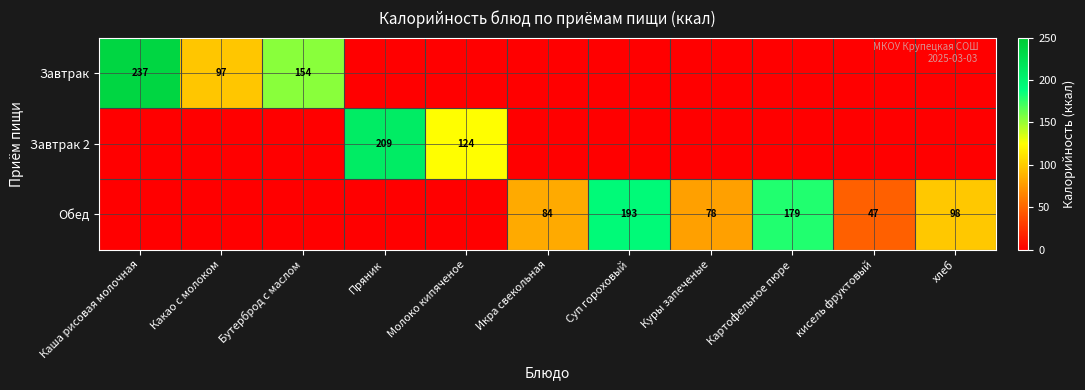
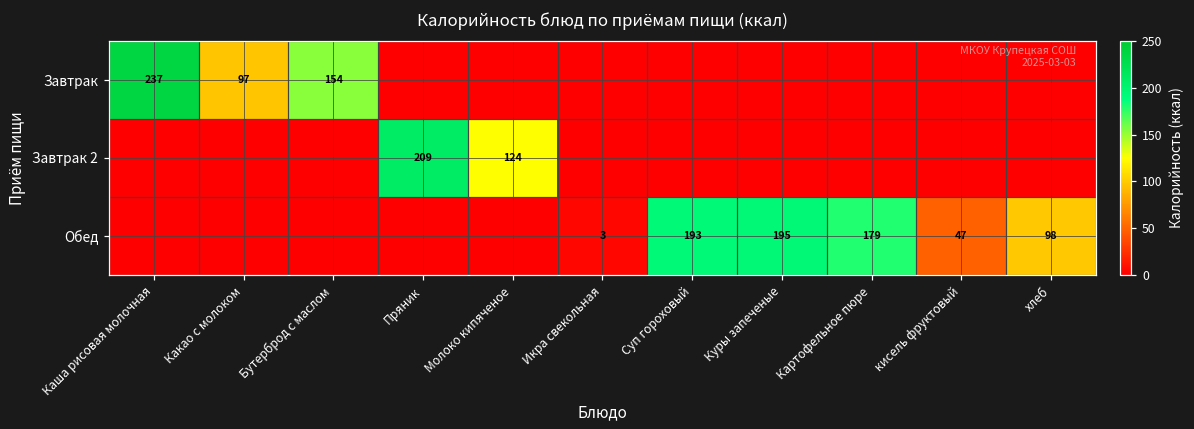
  {
    "Завтрак": {
      "Каша рисовая молочная": 237,
      "Какао с молоком": 97,
      "Бутерброд с маслом": 154
    },
    "Завтрак 2": {
      "Пряник": 209,
      "Молоко кипяченое": 124
    },
    "Обед": {
-     "Икра свекольная": 84,
+     "Икра свекольная": 3,
      "Суп гороховый": 193,
-     "Куры запеченые": 78,
+     "Куры запеченые": 195,
      "Картофельное пюре": 179,
      "кисель фруктовый": 47,
      "хлеб": 98
    }
  }
